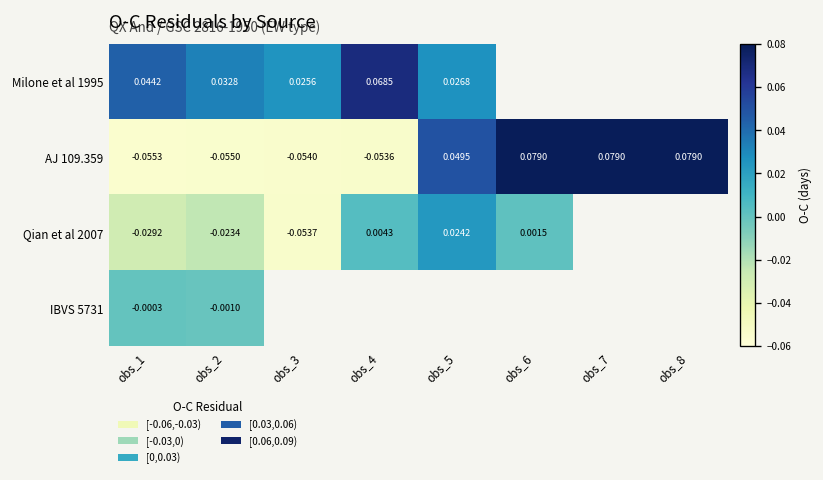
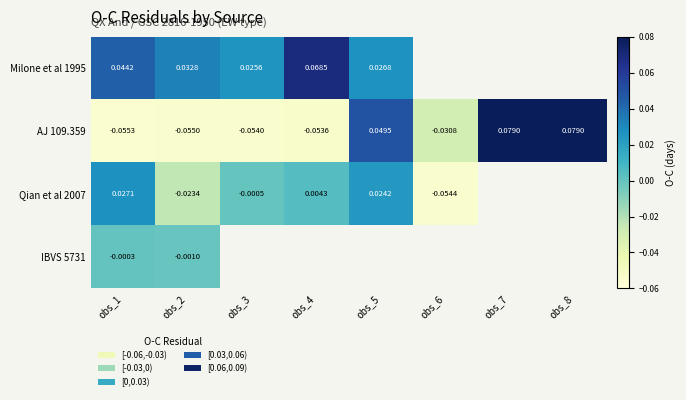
  {
    "Milone et al 1995": {
      "obs_1": 0.0442,
      "obs_2": 0.0328,
      "obs_3": 0.0256,
      "obs_4": 0.0685,
      "obs_5": 0.0268
    },
    "AJ 109.359": {
      "obs_1": -0.0553,
      "obs_2": -0.0550,
      "obs_3": -0.0540,
      "obs_4": -0.0536,
      "obs_5": 0.0495,
-     "obs_6": 0.0790,
+     "obs_6": -0.0308,
      "obs_7": 0.0790,
      "obs_8": 0.0790
    },
    "Qian et al 2007": {
-     "obs_1": -0.0292,
+     "obs_1": 0.0271,
      "obs_2": -0.0234,
-     "obs_3": -0.0537,
+     "obs_3": -0.0005,
      "obs_4": 0.0043,
      "obs_5": 0.0242,
-     "obs_6": 0.0015
+     "obs_6": -0.0544
    },
    "IBVS 5731": {
      "obs_1": -0.0003,
      "obs_2": -0.0010
    }
  }
